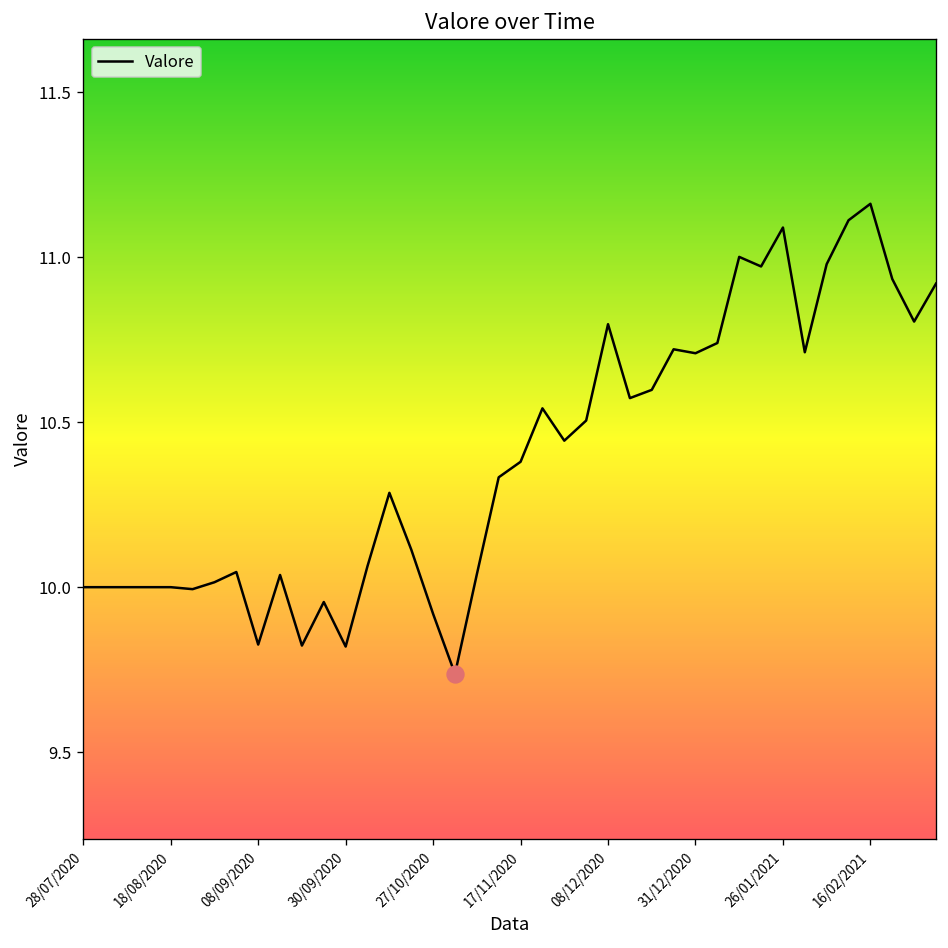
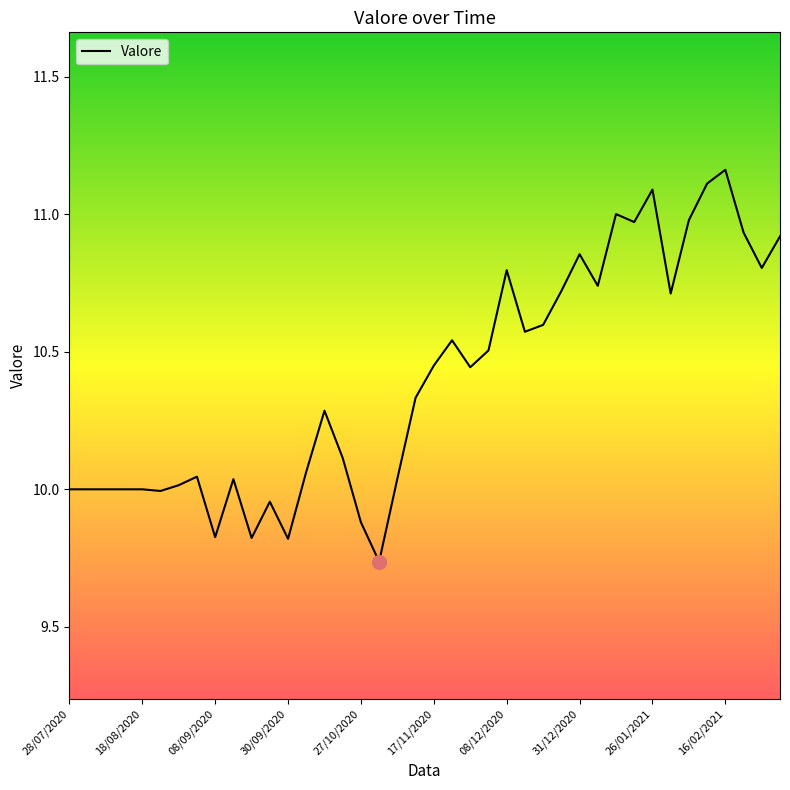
  {
    "Valore": {
      "28/07/2020": 10.00,
      "18/08/2020": 10.00,
      "08/09/2020": 9.83,
      "30/09/2020": 9.82,
-     "27/10/2020": 9.92,
-     "17/11/2020": 10.38,
+     "27/10/2020": 9.88,
+     "17/11/2020": 10.45,
      "08/12/2020": 10.80,
-     "31/12/2020": 10.71,
+     "31/12/2020": 10.86,
      "26/01/2021": 11.09,
      "16/02/2021": 11.16
    }
  }
